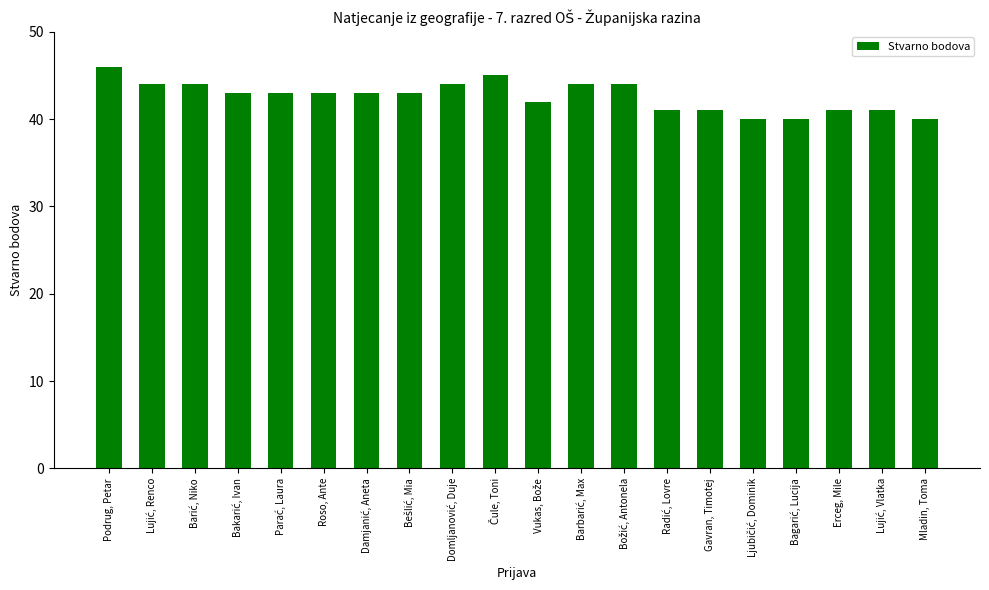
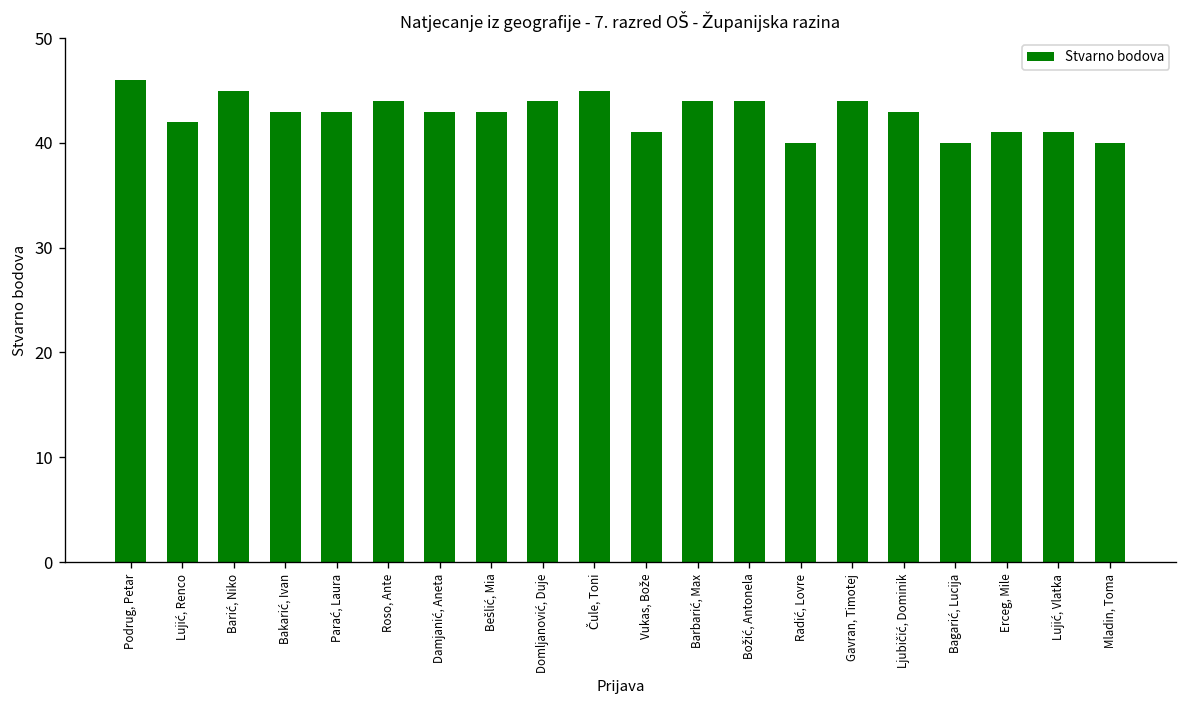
  {
    "Podrug, Petar": 46,
-   "Lujić, Renco": 44,
-   "Barić, Niko": 44,
+   "Lujić, Renco": 42,
+   "Barić, Niko": 45,
    "Bakarić, Ivan": 43,
    "Parać, Laura": 43,
-   "Roso, Ante": 43,
+   "Roso, Ante": 44,
    "Damjanić, Aneta": 43,
    "Bešlić, Mia": 43,
    "Domljanović, Duje": 44,
    "Čule, Toni": 45,
-   "Vukas, Bože": 42,
+   "Vukas, Bože": 41,
    "Barbarić, Max": 44,
    "Božić, Antonela": 44,
-   "Radić, Lovre": 41,
-   "Gavran, Timotej": 41,
-   "Ljubičić, Dominik": 40,
+   "Radić, Lovre": 40,
+   "Gavran, Timotej": 44,
+   "Ljubičić, Dominik": 43,
    "Bagarić, Lucija": 40,
    "Erceg, Mile": 41,
    "Lujić, Vlatka": 41,
    "Mladin, Toma": 40
  }
